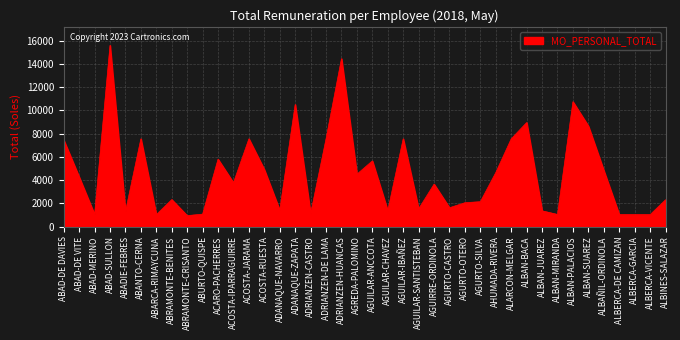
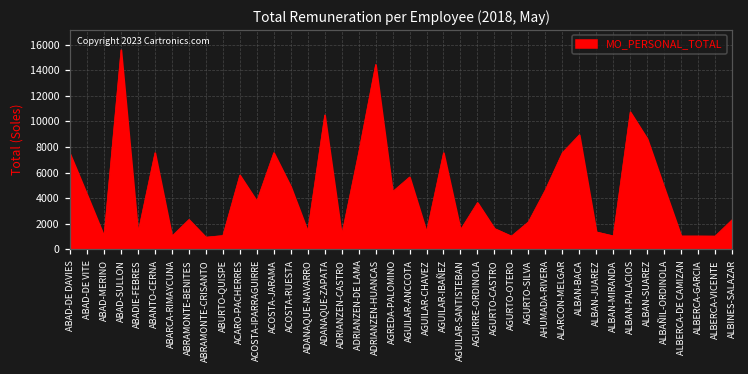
  {
    "ABAD-DE DAVIES": 7500,
    "ABAD-DE VITE": 4300,
    "ABAD-MERINO": 1000,
    "ABADIE-FEBRES": 1300,
    "ABANTO-CERNA": 7600,
    "ABARCA-RIMAYCUNA": 1000,
    "ABRAMONTE-BENITES": 2300,
    "ABRAMONTE-CRISANTO": 1000,
    "ABURTO-QUISPE": 1100,
    "ACARO-PACHERRES": 5800,
    "ACOSTA-IPARRAGUIRRE": 3800,
    "ACOSTA-JARAMA": 7600,
    "ACOSTA-RUESTA": 4900,
    "ADANAQUE-NAVARRO": 1400,
    "ADANAQUE-ZAPATA": 10500,
    "ADRIANZEN-CASTRO": 1100,
    "ADRIANZEN-DE LAMA": 7600,
    "ADRIANZEN-HUANCAS": 14500,
    "AGREDA-PALOMINO": 4500,
    "AGUILAR-ANCCOTA": 5700,
    "AGUILAR-CHAVEZ": 1400,
    "AGUILAR-IBAÑEZ": 7600,
    "AGUILAR-SANTISTEBAN": 1500,
    "AGUIRRE-ORDINOLA": 3700,
    "AGURTO-CASTRO": 1600,
-   "AGURTO-OTERO": 2100,
+   "AGURTO-OTERO": 1000,
    "AGURTO-SILVA": 2100,
    "AHUMADA-RIVERA": 4700,
    "ALARCON-MELGAR": 7600,
    "ALBAN-BACA": 9000,
    "ALBAN-JUAREZ": 1400,
    "ALBAN-MIRANDA": 1000,
    "ALBAN-PALACIOS": 10700,
    "ALBAN-SUAREZ": 8700,
    "ALBAÑIL-ORDINOLA": 4800,
    "ALBERCA-DE CAMIZAN": 1000,
    "ALBERCA-GARCIA": 1000,
    "ALBERCA-VICENTE": 1000,
    "ALBINES-SALAZAR": 2300
  }
